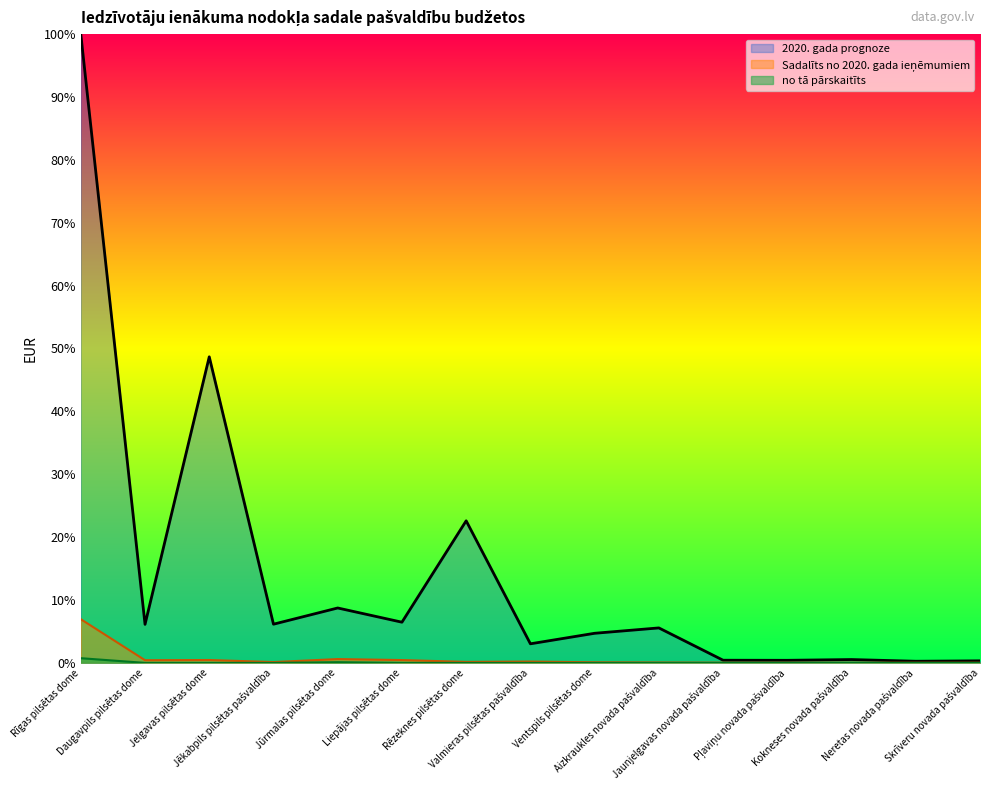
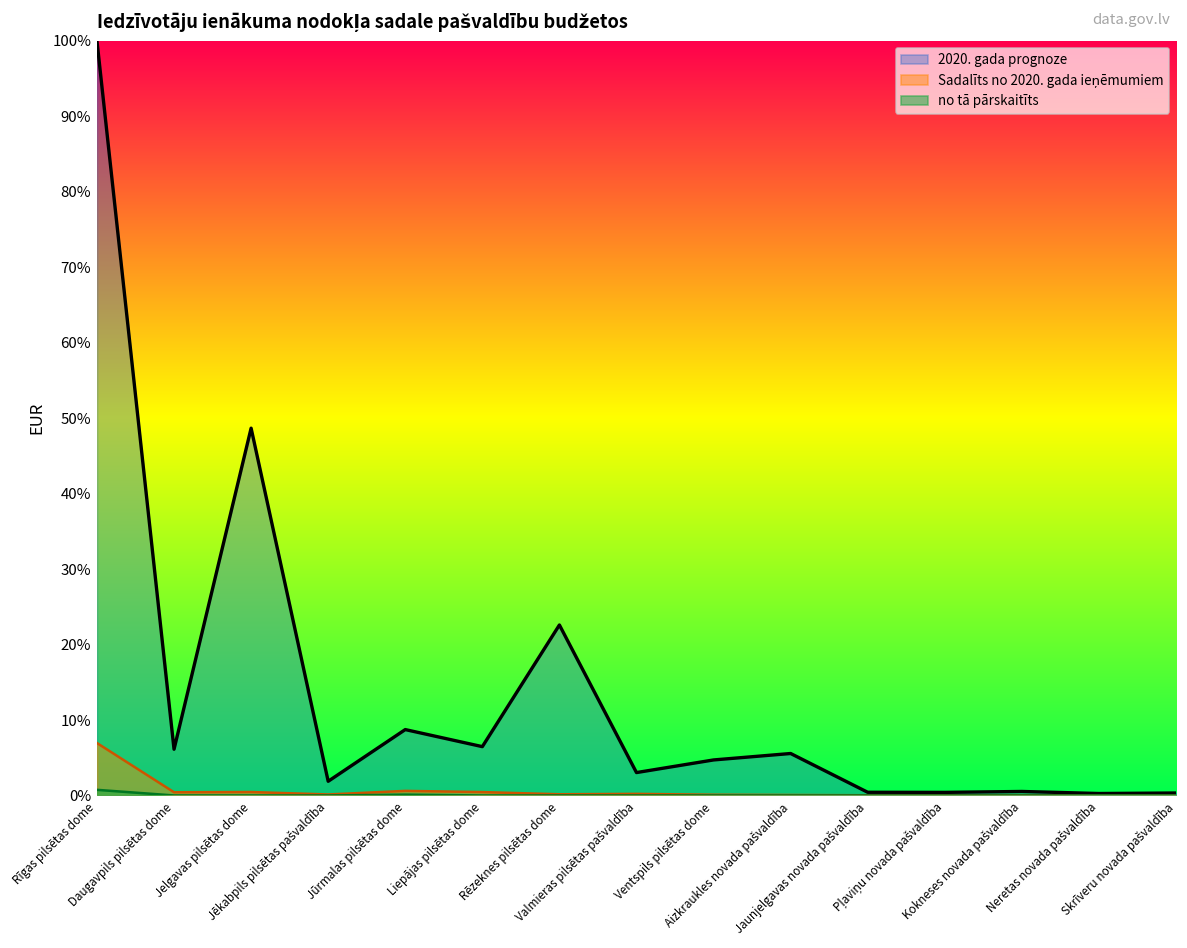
  {
    "2020. gada prognoze": {
      "Rīgas pilsētas dome": "100%",
      "Daugavpils pilsētas dome": "6%",
      "Jelgavas pilsētas dome": "49%",
-     "Jēkabpils pilsētas pašvaldība": "6%",
+     "Jēkabpils pilsētas pašvaldība": "2%",
      "Jūrmalas pilsētas dome": "9%",
      "Liepājas pilsētas dome": "6%",
      "Rēzeknes pilsētas dome": "23%",
      "Valmieras pilsētas pašvaldība": "3%",
      "Ventspils pilsētas dome": "5%",
      "Aizkraukles novada pašvaldība": "6%",
      "Kokneses novada pašvaldība": "1%"
    },
    "Sadalīts no 2020. gada ieņēmumiem": {
      "Rīgas pilsētas dome": "7%",
      "Daugavpils pilsētas dome": "0%",
      "Jelgavas pilsētas dome": "0%",
      "Jūrmalas pilsētas dome": "1%",
      "Liepājas pilsētas dome": "0%"
    },
    "no tā pārskaitīts": {
      "Rīgas pilsētas dome": "1%",
      "Daugavpils pilsētas dome": "0%",
      "Jelgavas pilsētas dome": "0%",
      "Jūrmalas pilsētas dome": "0%",
      "Liepājas pilsētas dome": "0%"
    }
  }
